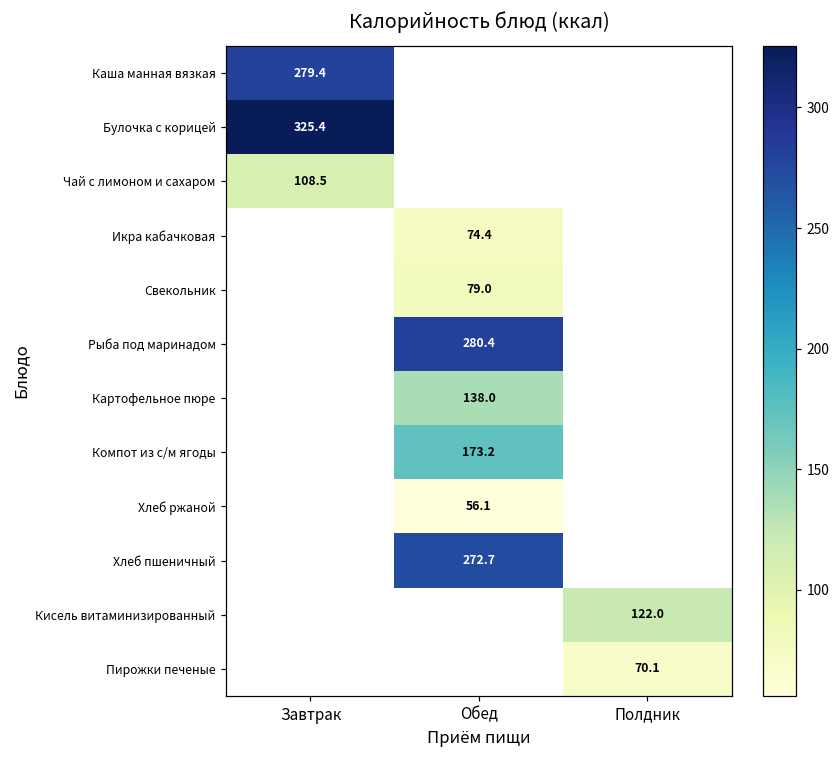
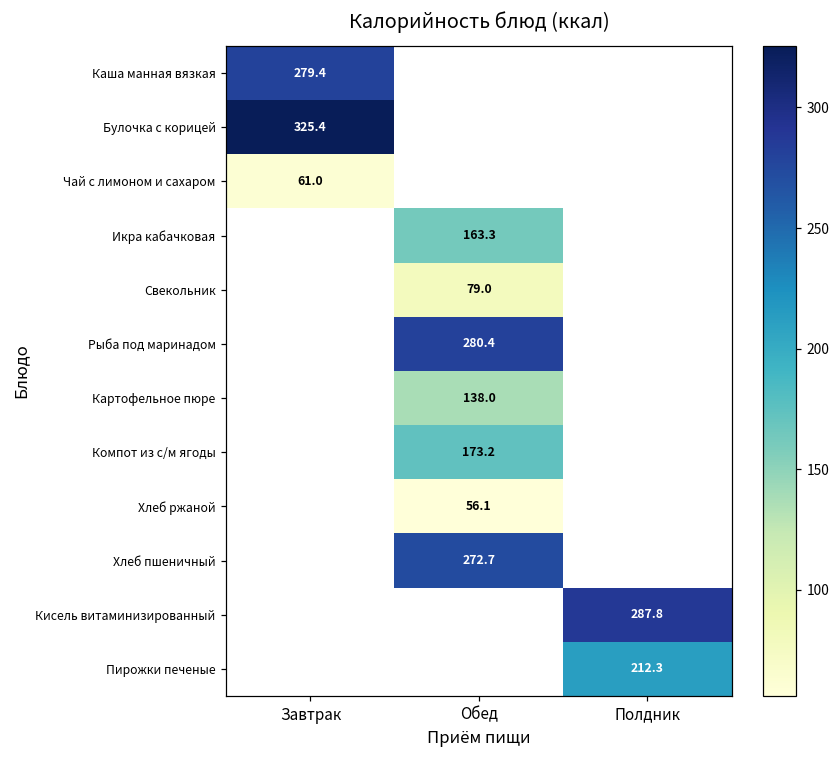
  {
    "Каша манная вязкая": {
      "Завтрак": 279.4
    },
    "Булочка с корицей": {
      "Завтрак": 325.4
    },
    "Чай с лимоном и сахаром": {
-     "Завтрак": 108.5
+     "Завтрак": 61.0
    },
    "Икра кабачковая": {
-     "Обед": 74.4
+     "Обед": 163.3
    },
    "Свекольник": {
      "Обед": 79.0
    },
    "Рыба под маринадом": {
      "Обед": 280.4
    },
    "Картофельное пюре": {
      "Обед": 138.0
    },
    "Компот из с/м ягоды": {
      "Обед": 173.2
    },
    "Хлеб ржаной": {
      "Обед": 56.1
    },
    "Хлеб пшеничный": {
      "Обед": 272.7
    },
    "Кисель витаминизированный": {
-     "Полдник": 122.0
+     "Полдник": 287.8
    },
    "Пирожки печеные": {
-     "Полдник": 70.1
+     "Полдник": 212.3
    }
  }
